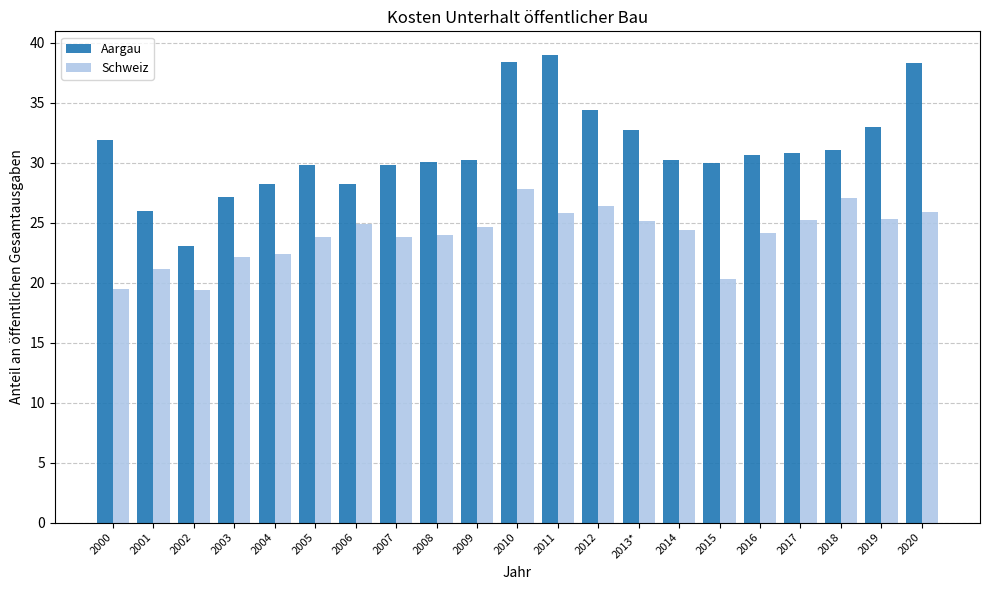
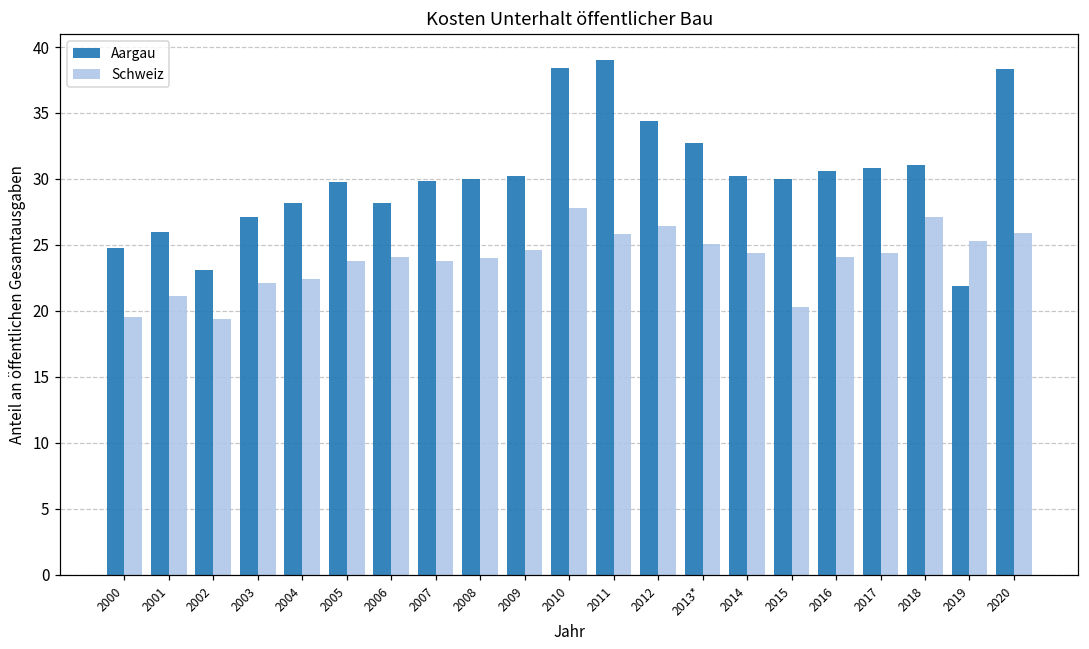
  {
    "Aargau": {
-     "2000": 31.9,
+     "2000": 24.8,
      "2001": 26.0,
      "2002": 23.1,
      "2003": 27.1,
      "2004": 28.2,
      "2005": 29.8,
      "2006": 28.2,
      "2007": 29.8,
      "2008": 30.0,
      "2009": 30.2,
      "2010": 38.4,
      "2011": 39.0,
      "2012": 34.4,
      "2013*": 32.7,
      "2014": 30.2,
      "2015": 30.0,
      "2016": 30.6,
      "2017": 30.8,
      "2018": 31.1,
-     "2019": 33.0,
+     "2019": 21.9,
      "2020": 38.3
    },
    "Schweiz": {
      "2000": 19.5,
      "2001": 21.1,
      "2002": 19.4,
      "2003": 22.1,
      "2004": 22.4,
      "2005": 23.8,
-     "2006": 24.9,
+     "2006": 24.1,
      "2007": 23.8,
      "2008": 24.0,
      "2009": 24.6,
      "2010": 27.8,
      "2011": 25.8,
      "2012": 26.4,
      "2013*": 25.1,
      "2014": 24.4,
      "2015": 20.3,
      "2016": 24.1,
-     "2017": 25.2,
+     "2017": 24.4,
      "2018": 27.1,
      "2019": 25.3,
      "2020": 25.9
    }
  }
